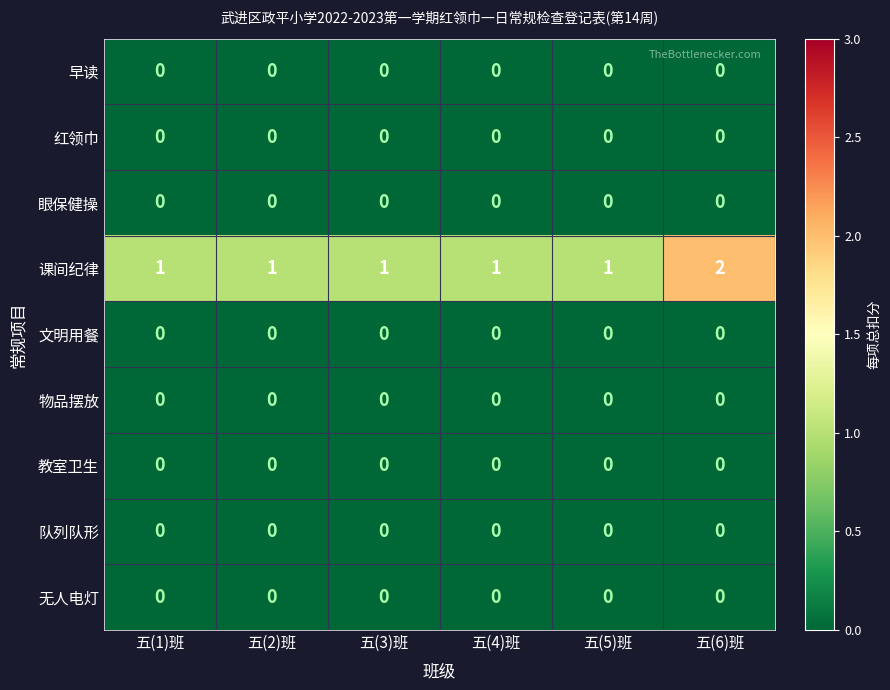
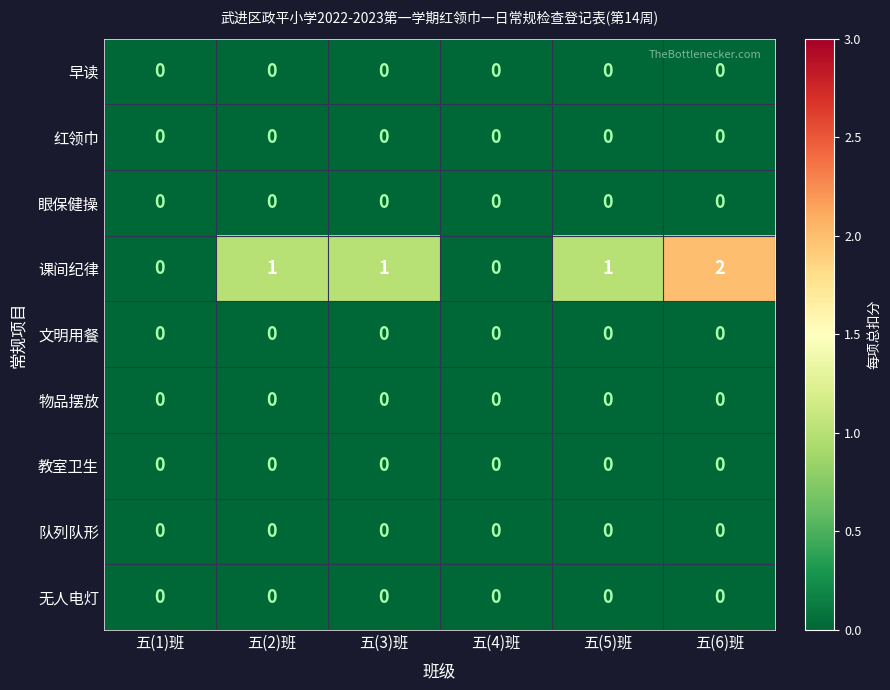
  {
    "早读": {
      "五(1)班": 0,
      "五(2)班": 0,
      "五(3)班": 0,
      "五(4)班": 0,
      "五(5)班": 0
    },
    "红领巾": {
      "五(1)班": 0,
      "五(2)班": 0,
      "五(3)班": 0,
      "五(4)班": 0,
      "五(5)班": 0,
      "五(6)班": 0
    },
    "眼保健操": {
      "五(1)班": 0,
      "五(2)班": 0,
      "五(3)班": 0,
      "五(4)班": 0,
      "五(5)班": 0,
      "五(6)班": 0
    },
    "课间纪律": {
-     "五(1)班": 1,
+     "五(1)班": 0,
      "五(2)班": 1,
      "五(3)班": 1,
-     "五(4)班": 1,
+     "五(4)班": 0,
      "五(5)班": 1,
      "五(6)班": 2
    },
    "文明用餐": {
      "五(1)班": 0,
      "五(2)班": 0,
      "五(3)班": 0,
      "五(4)班": 0,
      "五(5)班": 0,
      "五(6)班": 0
    },
    "物品摆放": {
      "五(1)班": 0,
      "五(2)班": 0,
      "五(3)班": 0,
      "五(4)班": 0,
      "五(5)班": 0,
      "五(6)班": 0
    },
    "教室卫生": {
      "五(1)班": 0,
      "五(2)班": 0,
      "五(3)班": 0,
      "五(4)班": 0,
      "五(5)班": 0,
      "五(6)班": 0
    },
    "队列队形": {
      "五(1)班": 0,
      "五(2)班": 0,
      "五(3)班": 0,
      "五(4)班": 0,
      "五(5)班": 0,
      "五(6)班": 0
    },
    "无人电灯": {
      "五(1)班": 0,
      "五(2)班": 0,
      "五(3)班": 0,
      "五(4)班": 0,
      "五(5)班": 0,
      "五(6)班": 0
    }
  }
